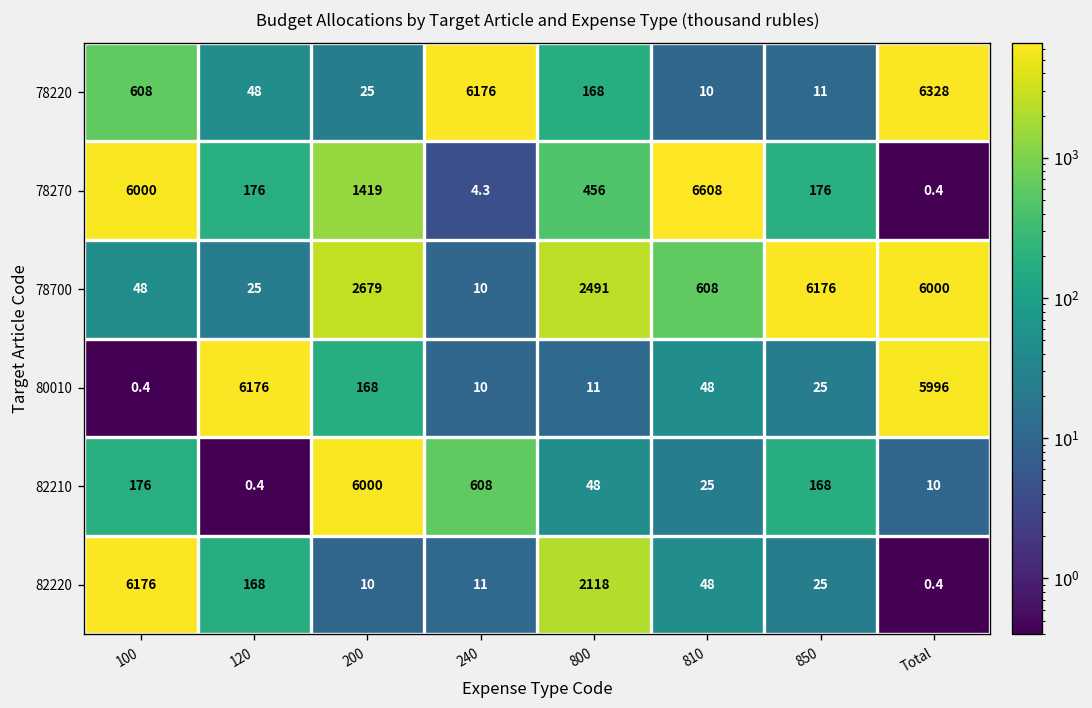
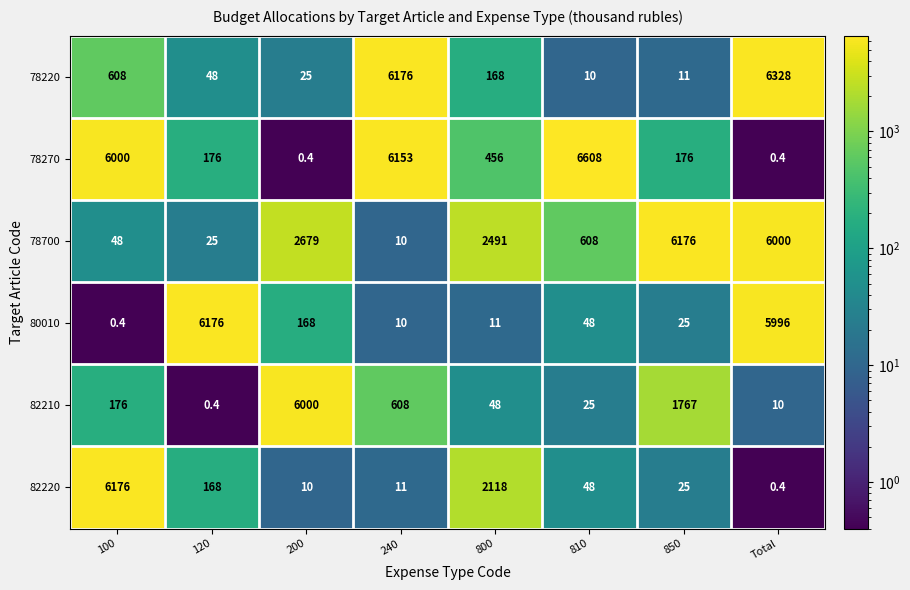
  {
    "78220": {
      "100": 608,
      "120": 48,
      "200": 25,
      "240": 6176,
      "800": 168,
      "810": 10,
      "850": 11,
      "Total": 6328
    },
    "78270": {
      "100": 6000,
      "120": 176,
-     "200": 1419,
-     "240": 4.3,
+     "200": 0.4,
+     "240": 6153,
      "800": 456,
      "810": 6608,
      "850": 176,
      "Total": 0.4
    },
    "78700": {
      "100": 48,
      "120": 25,
      "200": 2679,
      "240": 10,
      "800": 2491,
      "810": 608,
      "850": 6176,
      "Total": 6000
    },
    "80010": {
      "100": 0.4,
      "120": 6176,
      "200": 168,
      "240": 10,
      "800": 11,
      "810": 48,
      "850": 25,
      "Total": 5996
    },
    "82210": {
      "100": 176,
      "120": 0.4,
      "200": 6000,
      "240": 608,
      "800": 48,
      "810": 25,
-     "850": 168,
+     "850": 1767,
      "Total": 10
    },
    "82220": {
      "100": 6176,
      "120": 168,
      "200": 10,
      "240": 11,
      "800": 2118,
      "810": 48,
      "850": 25,
      "Total": 0.4
    }
  }
